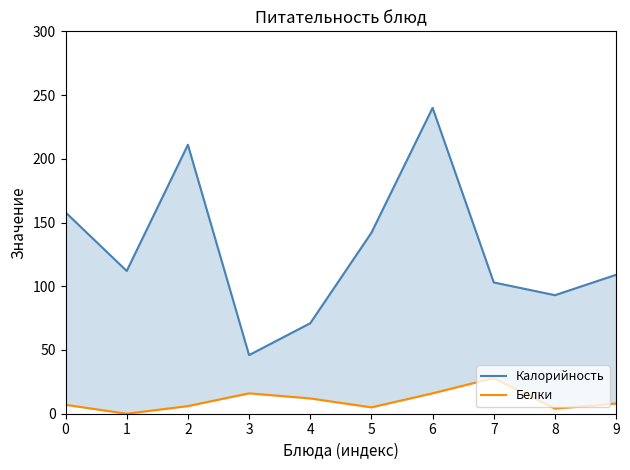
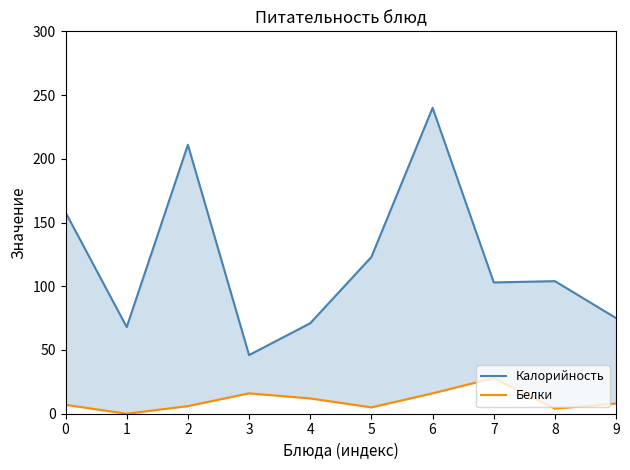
  {
    "Калорийность": {
      "0": 158,
-     "1": 112,
+     "1": 68,
      "2": 211,
      "3": 46,
      "4": 71,
-     "5": 142,
+     "5": 123,
      "6": 240,
      "7": 103,
-     "8": 93,
-     "9": 109
+     "8": 104,
+     "9": 75
    },
    "Белки": {
      "0": 7,
      "1": 0,
      "2": 6,
      "3": 16,
      "4": 12,
      "5": 5,
      "6": 16,
      "8": 4,
      "9": 8
    }
  }
